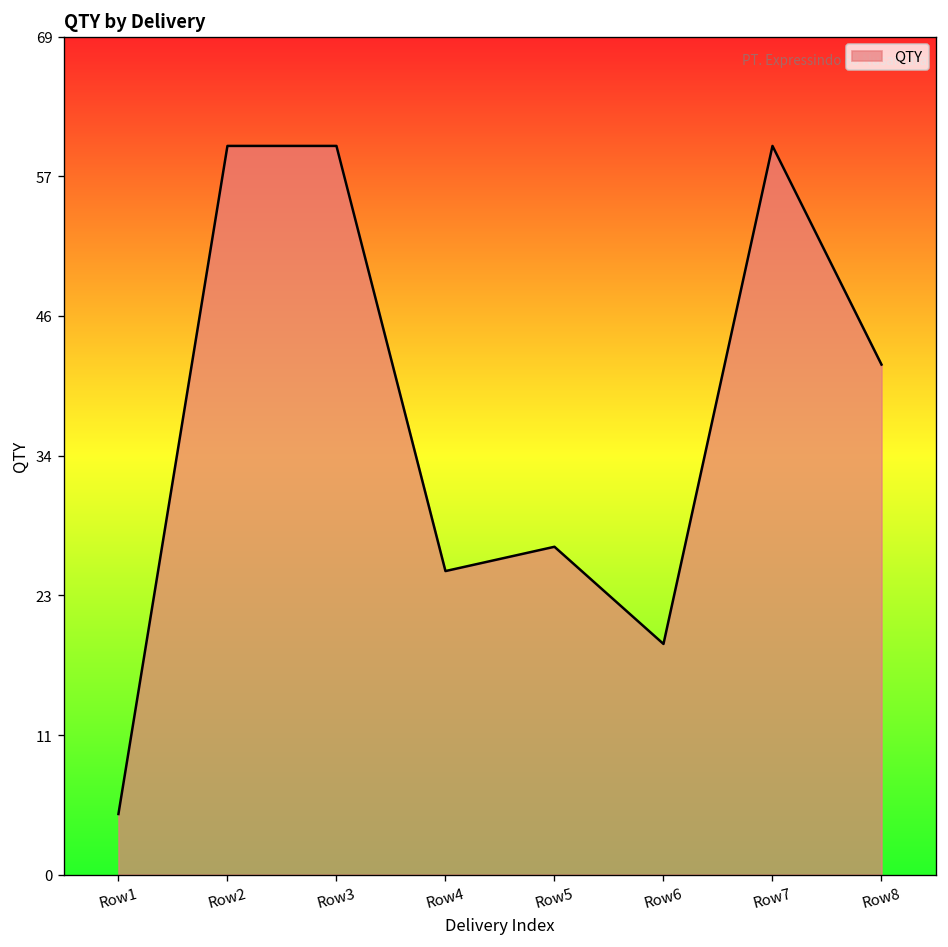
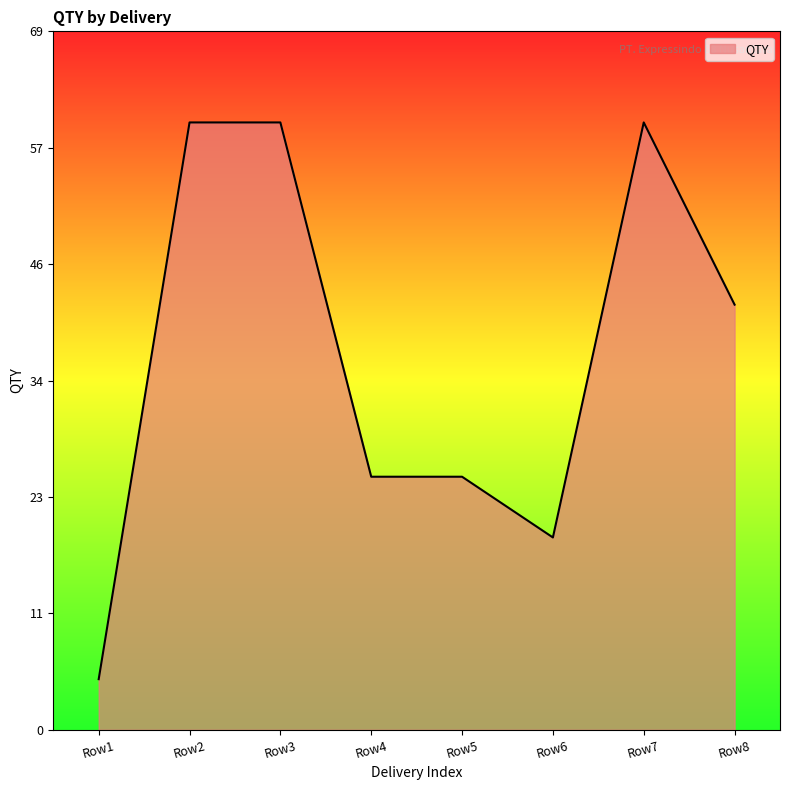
  {
    "Row1": 5,
    "Row2": 60,
    "Row3": 60,
    "Row4": 25,
-   "Row5": 27,
+   "Row5": 25,
    "Row6": 19,
    "Row7": 60,
    "Row8": 42
  }
